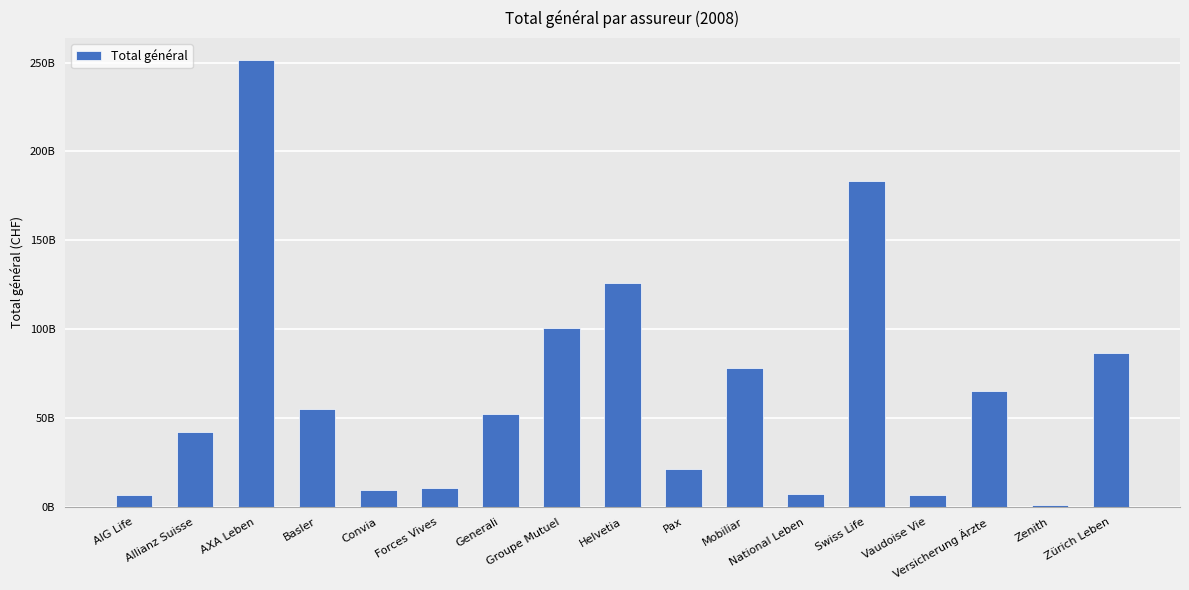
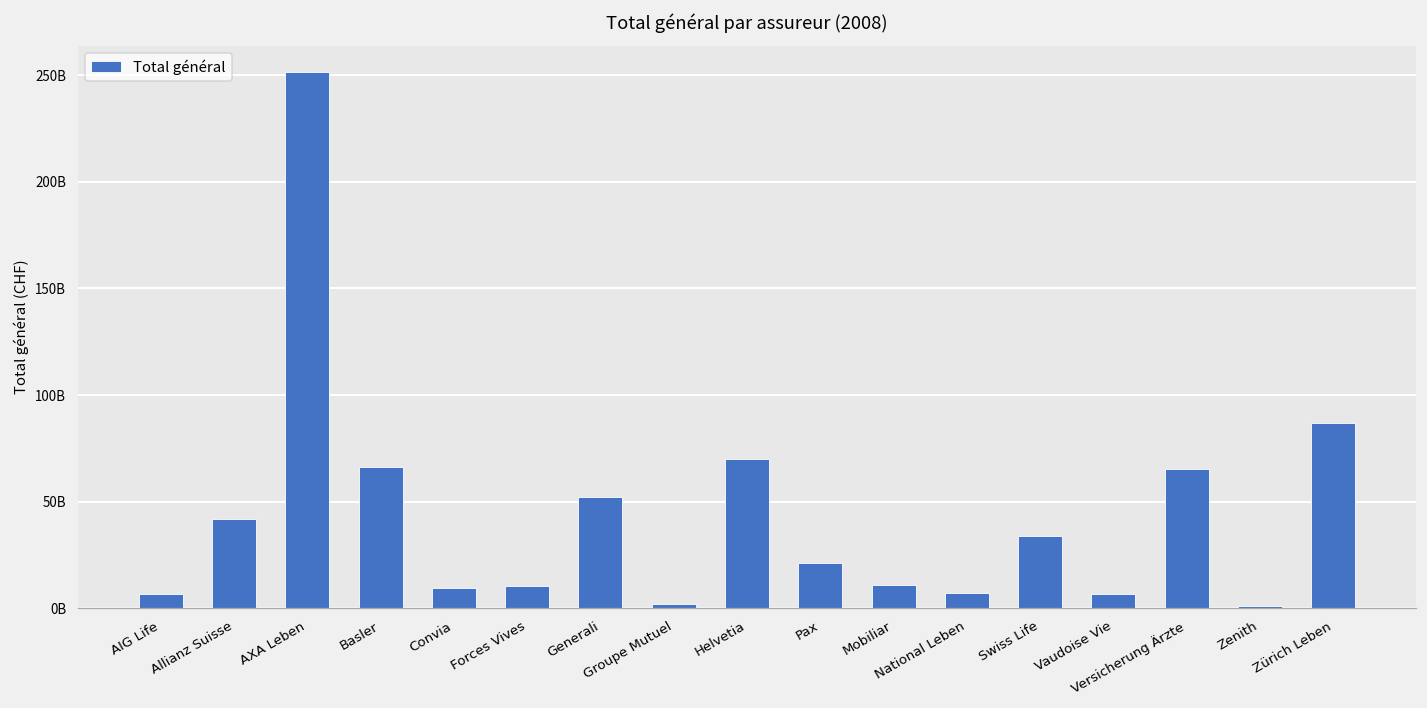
  {
    "AIG Life": 6000000000,
    "Allianz Suisse": 42000000000,
    "AXA Leben": 251000000000,
-   "Basler": 55000000000,
+   "Basler": 66000000000,
    "Convia": 10000000000,
    "Forces Vives": 10000000000,
    "Generali": 52000000000,
-   "Groupe Mutuel": 101000000000,
-   "Helvetia": 126000000000,
+   "Groupe Mutuel": 2000000000,
+   "Helvetia": 70000000000,
    "Pax": 21000000000,
-   "Mobiliar": 78000000000,
+   "Mobiliar": 11000000000,
    "National Leben": 7000000000,
-   "Swiss Life": 183000000000,
+   "Swiss Life": 34000000000,
    "Vaudoise Vie": 7000000000,
    "Versicherung Ärzte": 65000000000,
    "Zürich Leben": 87000000000
  }
